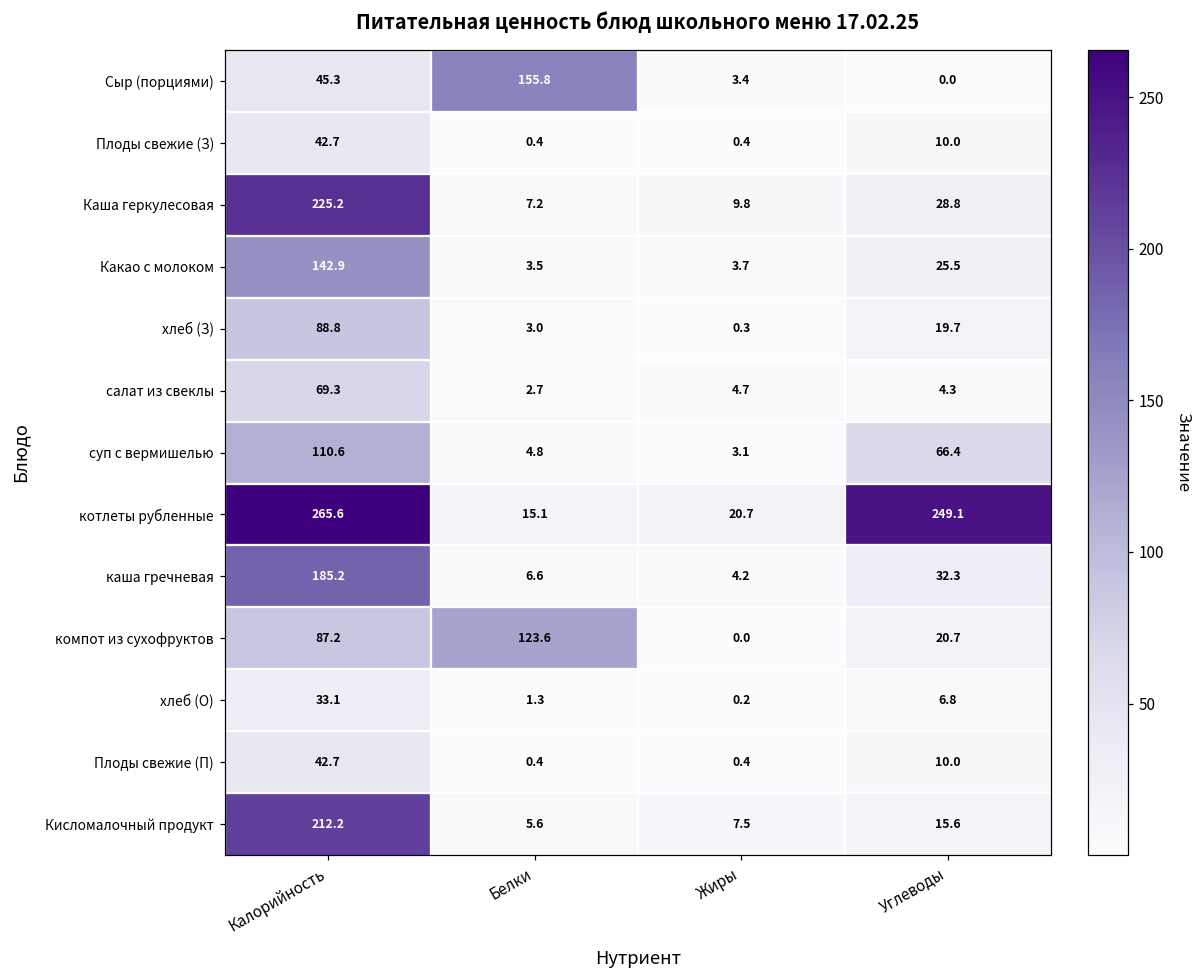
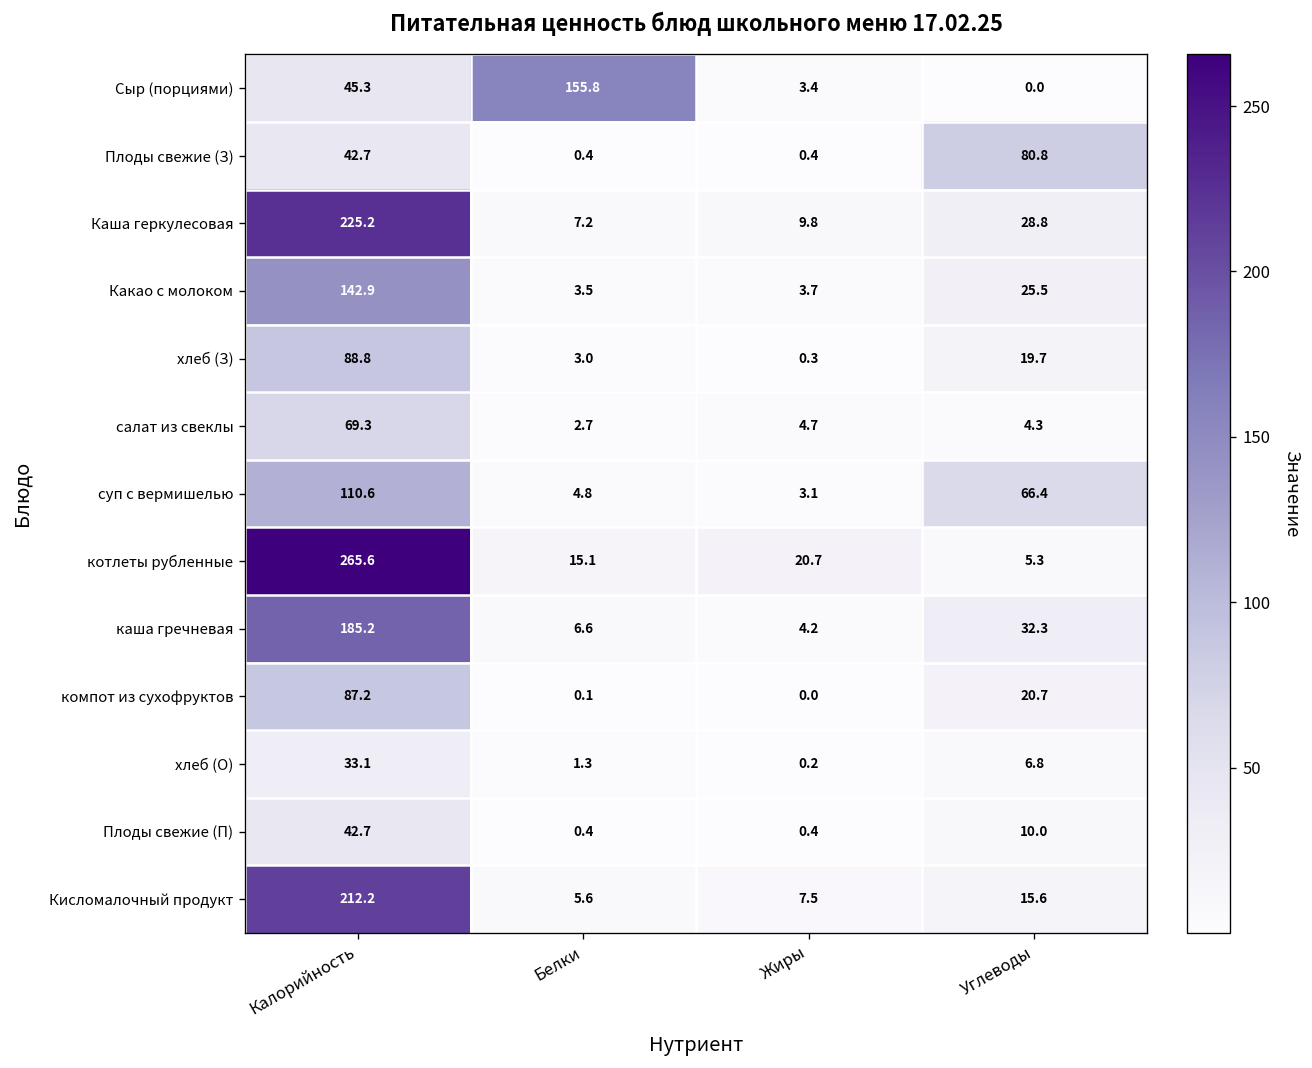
  {
    "Сыр (порциями)": {
      "Калорийность": 45.3,
      "Белки": 155.8,
      "Жиры": 3.4,
      "Углеводы": 0.0
    },
    "Плоды свежие (З)": {
      "Калорийность": 42.7,
      "Белки": 0.4,
      "Жиры": 0.4,
-     "Углеводы": 10.0
+     "Углеводы": 80.8
    },
    "Каша геркулесовая": {
      "Калорийность": 225.2,
      "Белки": 7.2,
      "Жиры": 9.8,
      "Углеводы": 28.8
    },
    "Какао с молоком": {
      "Калорийность": 142.9,
      "Белки": 3.5,
      "Жиры": 3.7,
      "Углеводы": 25.5
    },
    "хлеб (З)": {
      "Калорийность": 88.8,
      "Белки": 3.0,
      "Жиры": 0.3,
      "Углеводы": 19.7
    },
    "салат из свеклы": {
      "Калорийность": 69.3,
      "Белки": 2.7,
      "Жиры": 4.7,
      "Углеводы": 4.3
    },
    "суп с вермишелью": {
      "Калорийность": 110.6,
      "Белки": 4.8,
      "Жиры": 3.1,
      "Углеводы": 66.4
    },
    "котлеты рубленные": {
      "Калорийность": 265.6,
      "Белки": 15.1,
      "Жиры": 20.7,
-     "Углеводы": 249.1
+     "Углеводы": 5.3
    },
    "каша гречневая": {
      "Калорийность": 185.2,
      "Белки": 6.6,
      "Жиры": 4.2,
      "Углеводы": 32.3
    },
    "компот из сухофруктов": {
      "Калорийность": 87.2,
-     "Белки": 123.6,
+     "Белки": 0.1,
      "Жиры": 0.0,
      "Углеводы": 20.7
    },
    "хлеб (О)": {
      "Калорийность": 33.1,
      "Белки": 1.3,
      "Жиры": 0.2,
      "Углеводы": 6.8
    },
    "Плоды свежие (П)": {
      "Калорийность": 42.7,
      "Белки": 0.4,
      "Жиры": 0.4,
      "Углеводы": 10.0
    },
    "Кисломалочный продукт": {
      "Калорийность": 212.2,
      "Белки": 5.6,
      "Жиры": 7.5,
      "Углеводы": 15.6
    }
  }
